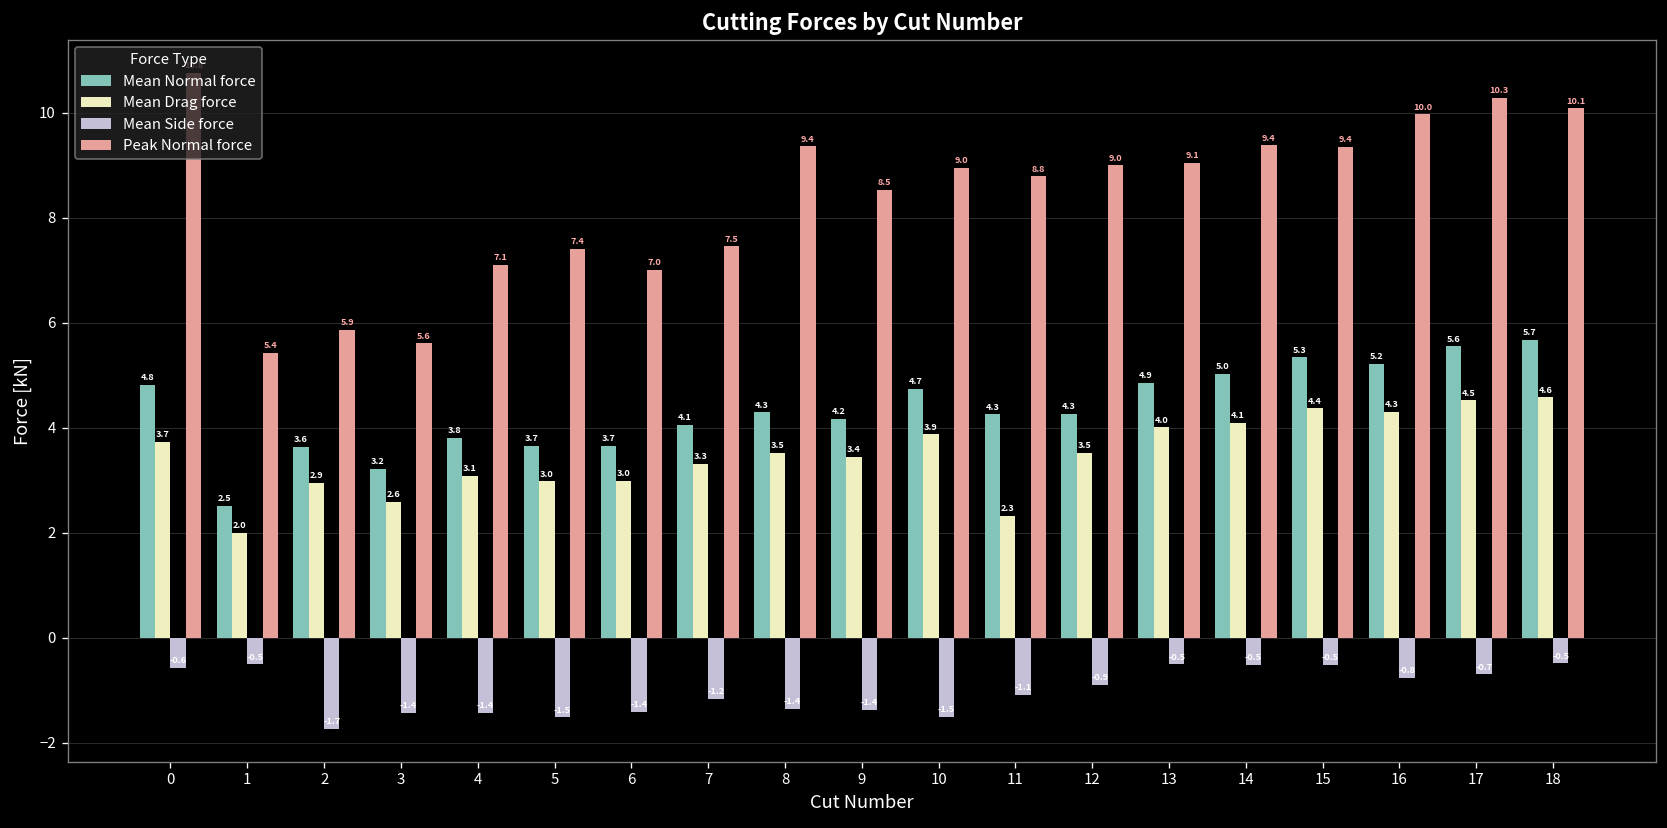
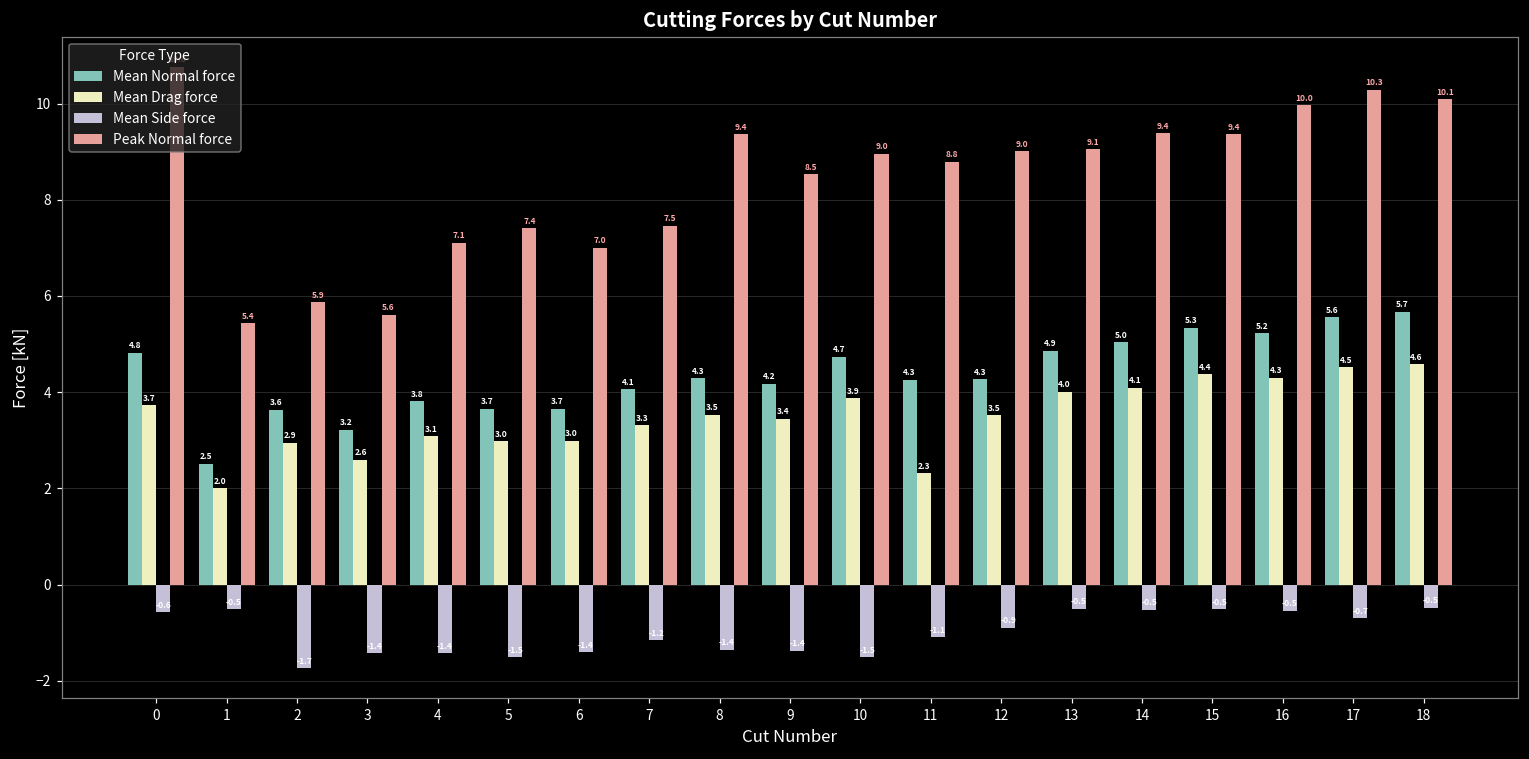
  {
    "Mean Normal force": {
      "0": 4.8,
      "1": 2.5,
      "2": 3.6,
      "3": 3.2,
      "4": 3.8,
      "5": 3.7,
      "6": 3.7,
      "7": 4.1,
      "8": 4.3,
      "9": 4.2,
      "10": 4.7,
      "11": 4.3,
      "12": 4.3,
      "13": 4.9,
      "14": 5.0,
      "15": 5.3,
      "16": 5.2,
      "17": 5.6,
      "18": 5.7
    },
    "Mean Drag force": {
      "0": 3.7,
      "1": 2.0,
      "2": 2.9,
      "3": 2.6,
      "4": 3.1,
      "5": 3.0,
      "6": 3.0,
      "7": 3.3,
      "8": 3.5,
      "9": 3.4,
      "10": 3.9,
      "11": 2.3,
      "12": 3.5,
      "13": 4.0,
      "14": 4.1,
      "15": 4.4,
      "16": 4.3,
      "17": 4.5,
      "18": 4.6
    },
    "Mean Side force": {
      "0": -0.6,
      "1": -0.5,
      "2": -1.7,
      "3": -1.4,
      "4": -1.4,
      "5": -1.5,
      "6": -1.4,
      "7": -1.2,
      "8": -1.4,
      "9": -1.4,
      "10": -1.5,
      "11": -1.1,
      "12": -0.9,
      "13": -0.5,
      "14": -0.5,
      "15": -0.5,
-     "16": -0.8,
+     "16": -0.5,
      "17": -0.7,
      "18": -0.5
    },
    "Peak Normal force": {
      "1": 5.4,
      "2": 5.9,
      "3": 5.6,
      "4": 7.1,
      "5": 7.4,
      "6": 7.0,
      "7": 7.5,
      "8": 9.4,
      "9": 8.5,
      "10": 9.0,
      "11": 8.8,
      "12": 9.0,
      "13": 9.1,
      "14": 9.4,
      "15": 9.4,
      "16": 10.0,
      "17": 10.3,
      "18": 10.1
    }
  }
